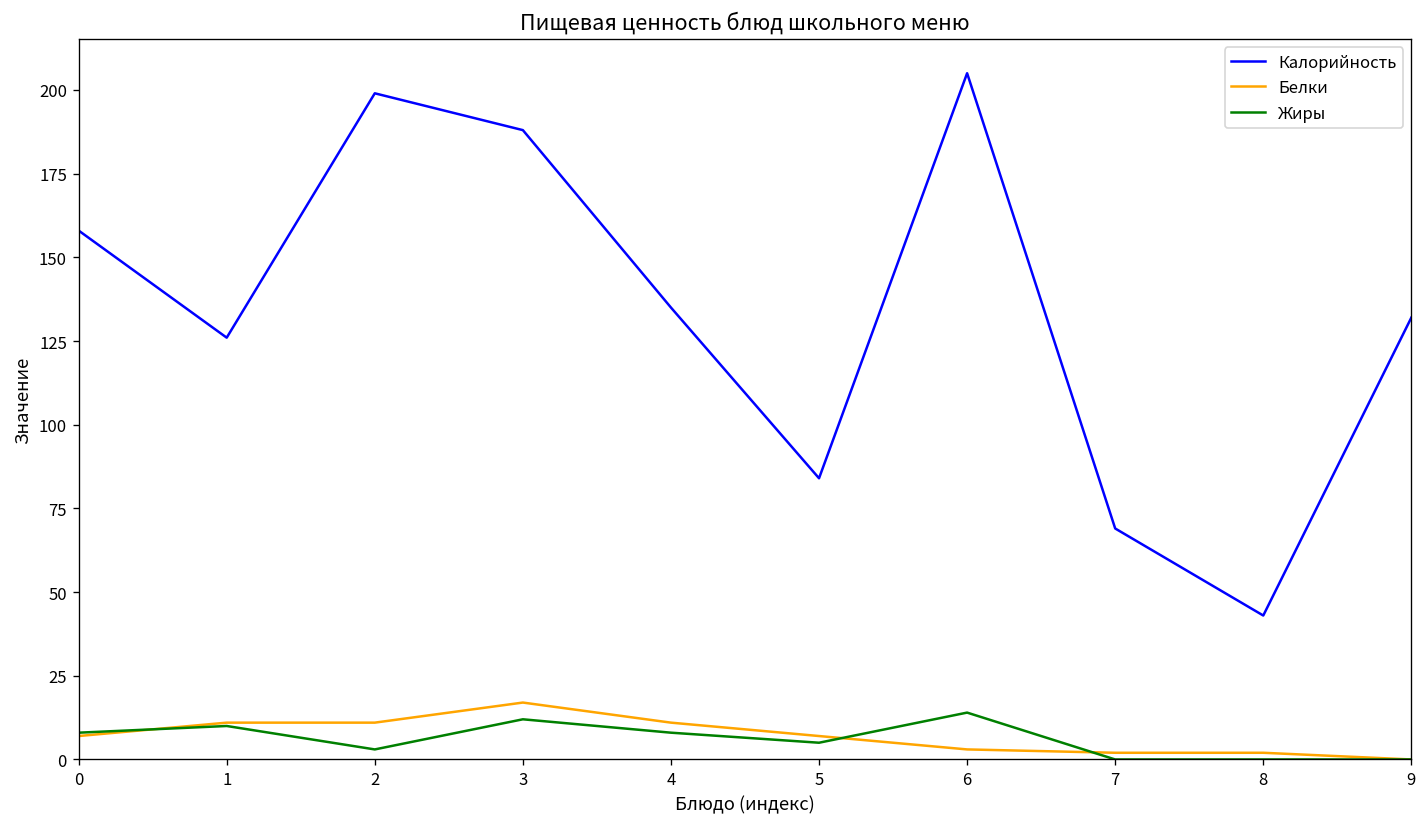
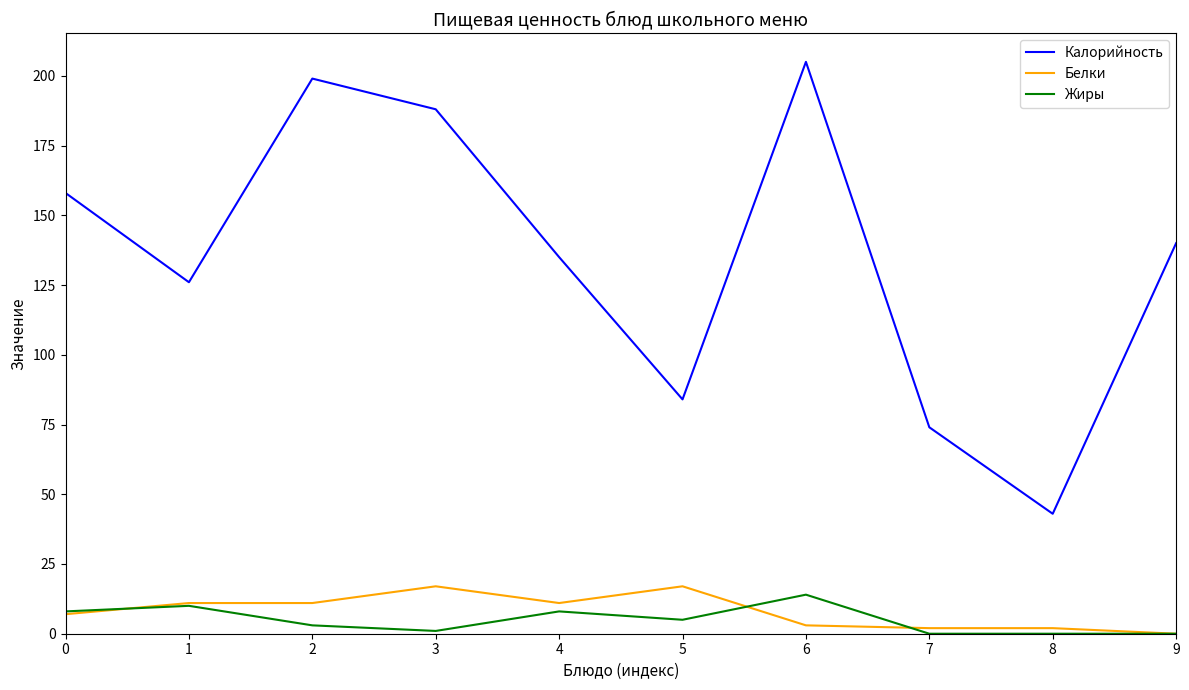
  {
    "Калорийность": {
      "0": 158,
      "1": 126,
      "2": 199,
      "3": 188,
      "4": 135,
      "5": 84,
      "6": 205,
-     "7": 69,
+     "7": 74,
      "8": 43,
-     "9": 132
+     "9": 140
    },
    "Белки": {
      "0": 7,
      "1": 11,
      "2": 11,
      "3": 17,
      "4": 11,
-     "5": 7,
+     "5": 17,
      "6": 3,
      "7": 2,
      "8": 2
    },
    "Жиры": {
      "0": 8,
      "1": 10,
      "2": 3,
-     "3": 12,
+     "3": 1,
      "4": 8,
      "5": 5,
      "6": 14,
      "7": 0,
      "8": 0
    }
  }
